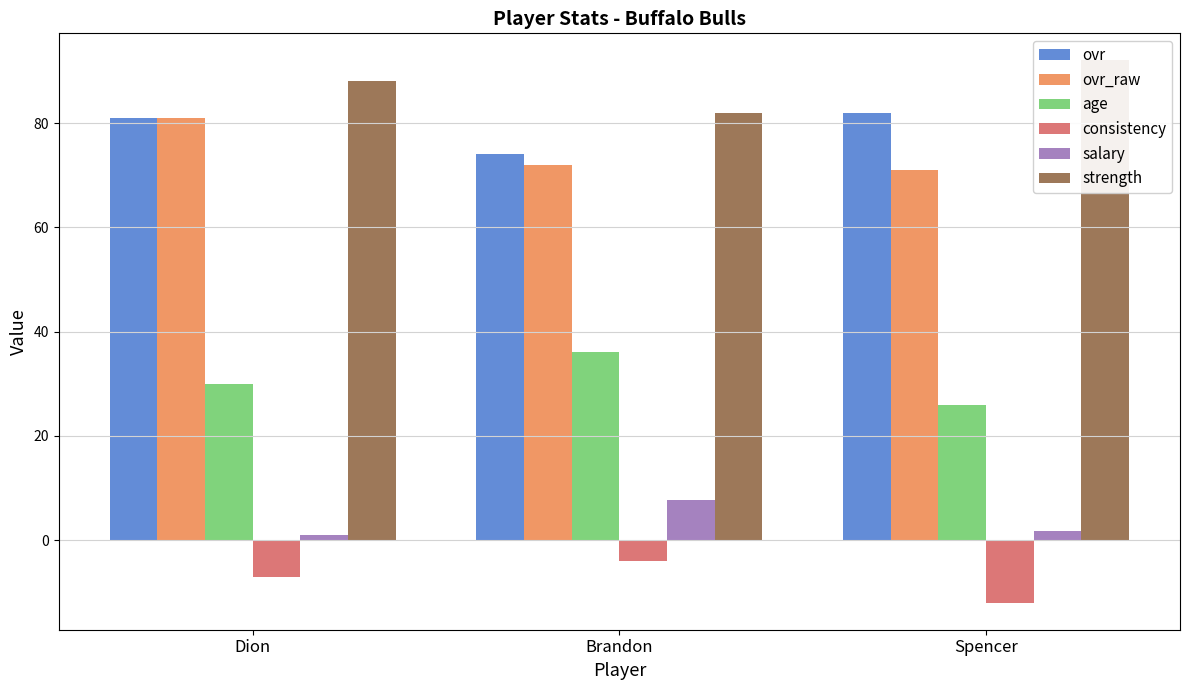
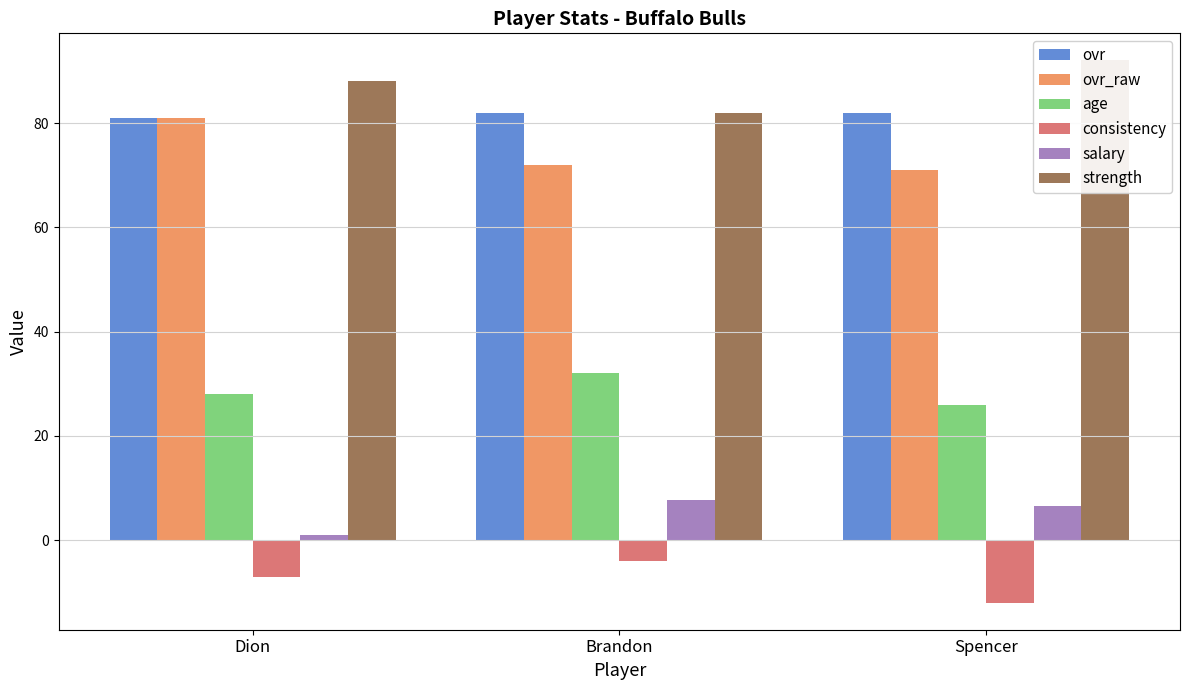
  {
    "ovr": {
      "Dion": 81,
-     "Brandon": 74,
+     "Brandon": 82,
      "Spencer": 82
    },
    "age": {
-     "Dion": 30,
-     "Brandon": 36,
+     "Dion": 28,
+     "Brandon": 32,
      "Spencer": 26
    },
    "salary": {
      "Dion": 1,
      "Brandon": 8,
-     "Spencer": 2
+     "Spencer": 7
    },
    "strength": {
      "Dion": 88,
      "Brandon": 82
    }
  }
